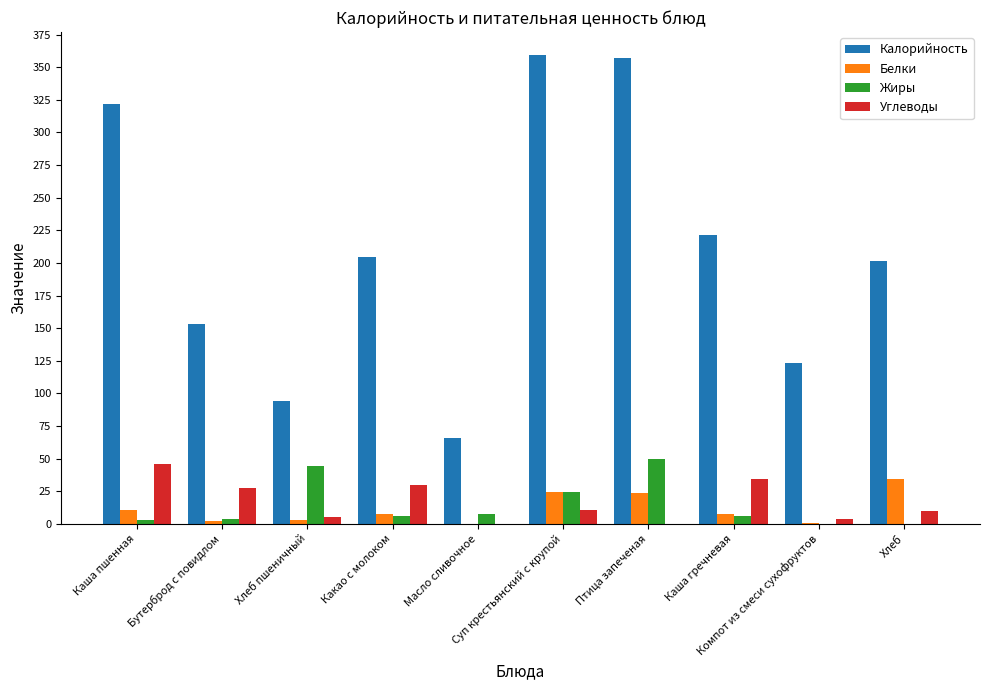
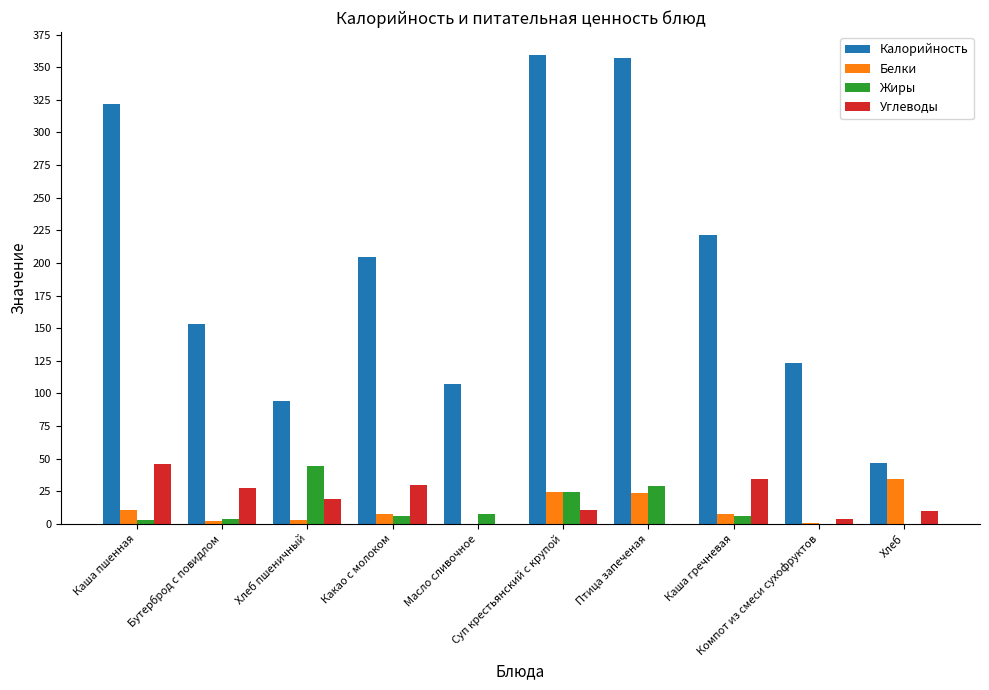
  {
    "Калорийность": {
      "Каша пшенная": 321,
      "Бутерброд с повидлом": 153,
      "Хлеб пшеничный": 94,
      "Какао с молоком": 204,
-     "Масло сливочное": 66,
+     "Масло сливочное": 107,
      "Суп крестьянский с крупой": 359,
      "Птица запеченая": 357,
      "Каша гречневая": 222,
      "Компот из смеси сухофруктов": 123,
-     "Хлеб": 201
+     "Хлеб": 47
    },
    "Белки": {
      "Каша пшенная": 10,
      "Бутерброд с повидлом": 2,
      "Хлеб пшеничный": 3,
      "Какао с молоком": 7,
      "Суп крестьянский с крупой": 25,
      "Птица запеченая": 23,
      "Каша гречневая": 8,
      "Хлеб": 34
    },
    "Жиры": {
      "Каша пшенная": 3,
      "Бутерброд с повидлом": 4,
      "Хлеб пшеничный": 45,
      "Какао с молоком": 6,
      "Масло сливочное": 7,
      "Суп крестьянский с крупой": 24,
-     "Птица запеченая": 50,
+     "Птица запеченая": 29,
      "Каша гречневая": 6,
      "Компот из смеси сухофруктов": 0
    },
    "Углеводы": {
      "Каша пшенная": 46,
      "Бутерброд с повидлом": 28,
-     "Хлеб пшеничный": 6,
+     "Хлеб пшеничный": 19,
      "Какао с молоком": 30,
      "Суп крестьянский с крупой": 11,
      "Птица запеченая": 0,
      "Каша гречневая": 35,
      "Компот из смеси сухофруктов": 4,
      "Хлеб": 10
    }
  }
